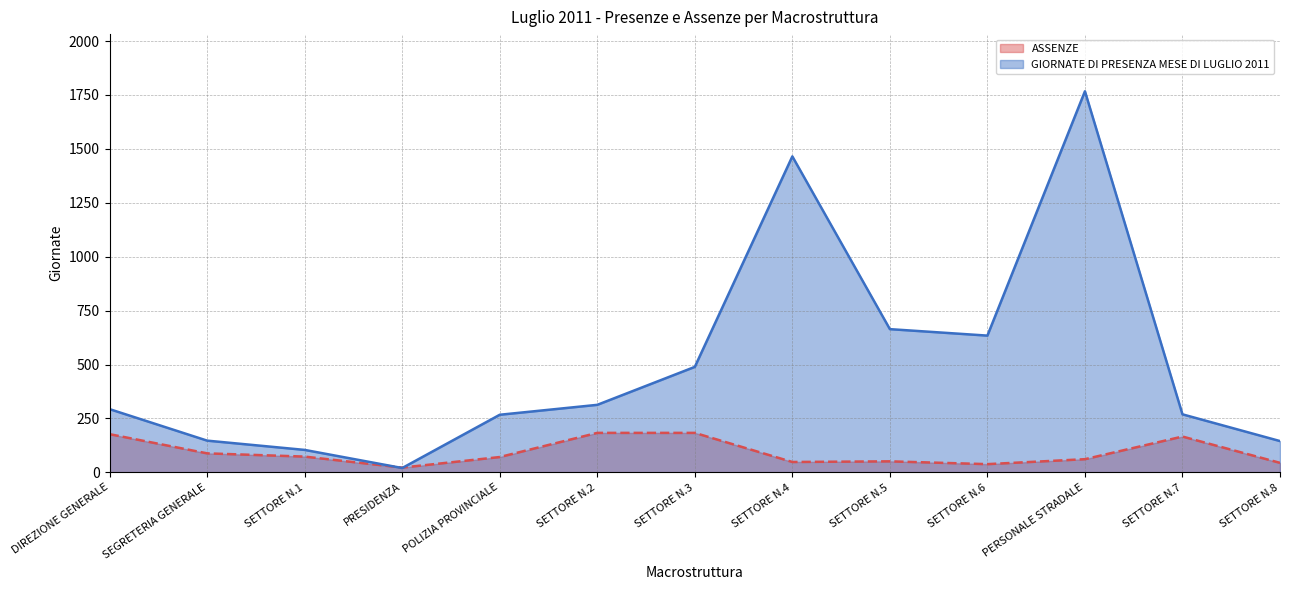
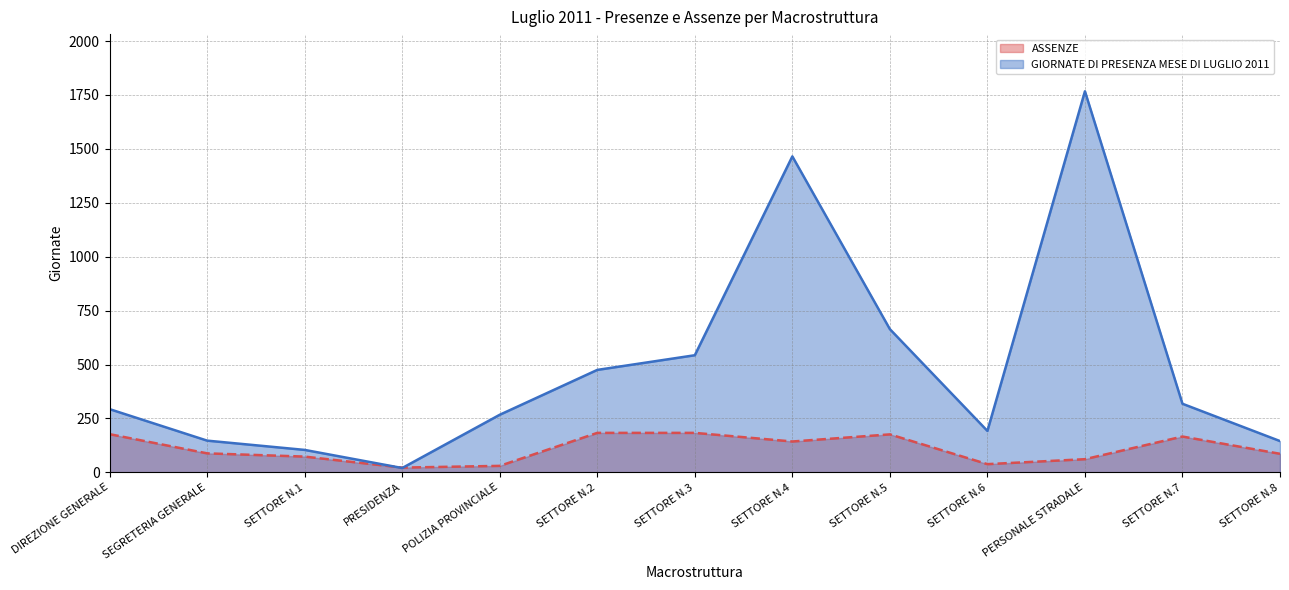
  {
    "ASSENZE": {
      "DIREZIONE GENERALE": 180,
      "SEGRETERIA GENERALE": 90,
      "SETTORE N.1": 70,
-     "POLIZIA PROVINCIALE": 70,
+     "POLIZIA PROVINCIALE": 30,
      "SETTORE N.2": 180,
      "SETTORE N.3": 180,
-     "SETTORE N.4": 50,
-     "SETTORE N.5": 50,
+     "SETTORE N.4": 140,
+     "SETTORE N.5": 180,
      "SETTORE N.6": 40,
      "PERSONALE STRADALE": 60,
      "SETTORE N.7": 170,
-     "SETTORE N.8": 40
+     "SETTORE N.8": 90
    },
    "GIORNATE DI PRESENZA MESE DI LUGLIO 2011": {
      "DIREZIONE GENERALE": 290,
      "SEGRETERIA GENERALE": 150,
      "SETTORE N.1": 100,
      "POLIZIA PROVINCIALE": 270,
-     "SETTORE N.2": 310,
-     "SETTORE N.3": 490,
+     "SETTORE N.2": 480,
+     "SETTORE N.3": 540,
      "SETTORE N.4": 1470,
      "SETTORE N.5": 660,
-     "SETTORE N.6": 630,
+     "SETTORE N.6": 190,
      "PERSONALE STRADALE": 1770,
-     "SETTORE N.7": 270,
+     "SETTORE N.7": 320,
      "SETTORE N.8": 150
    }
  }
